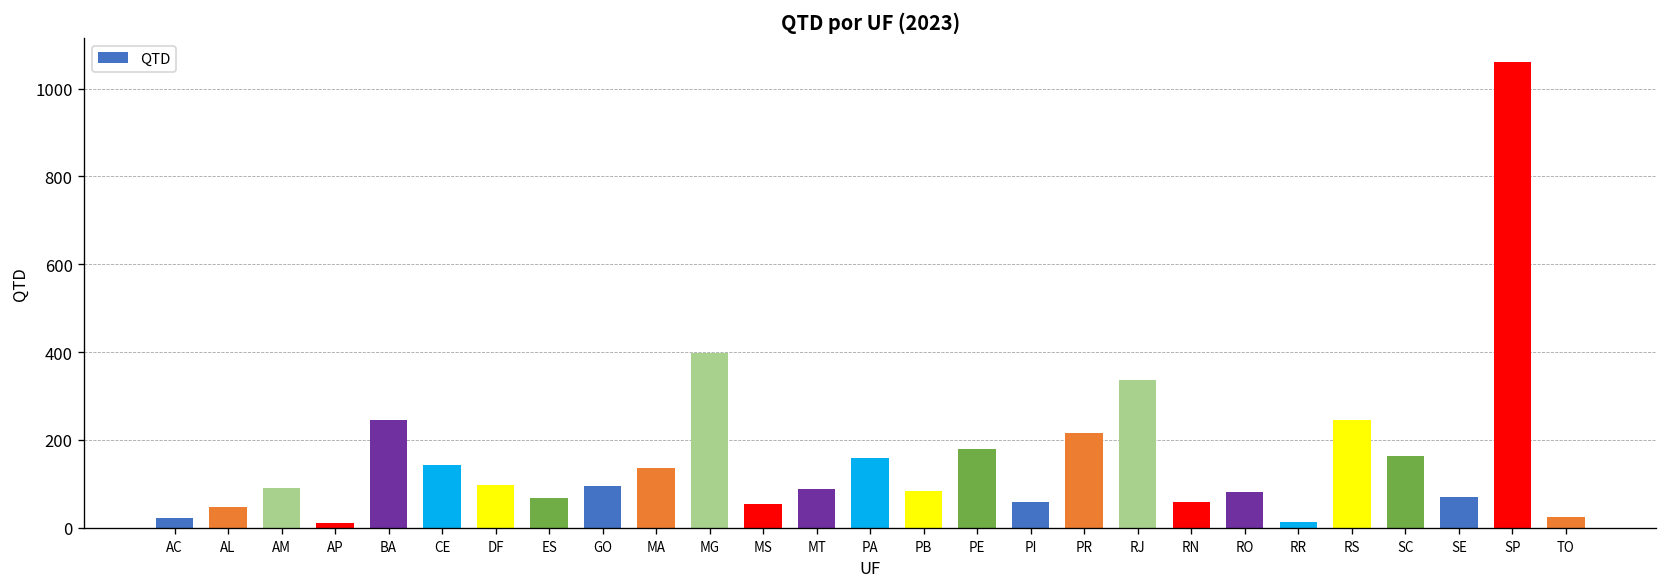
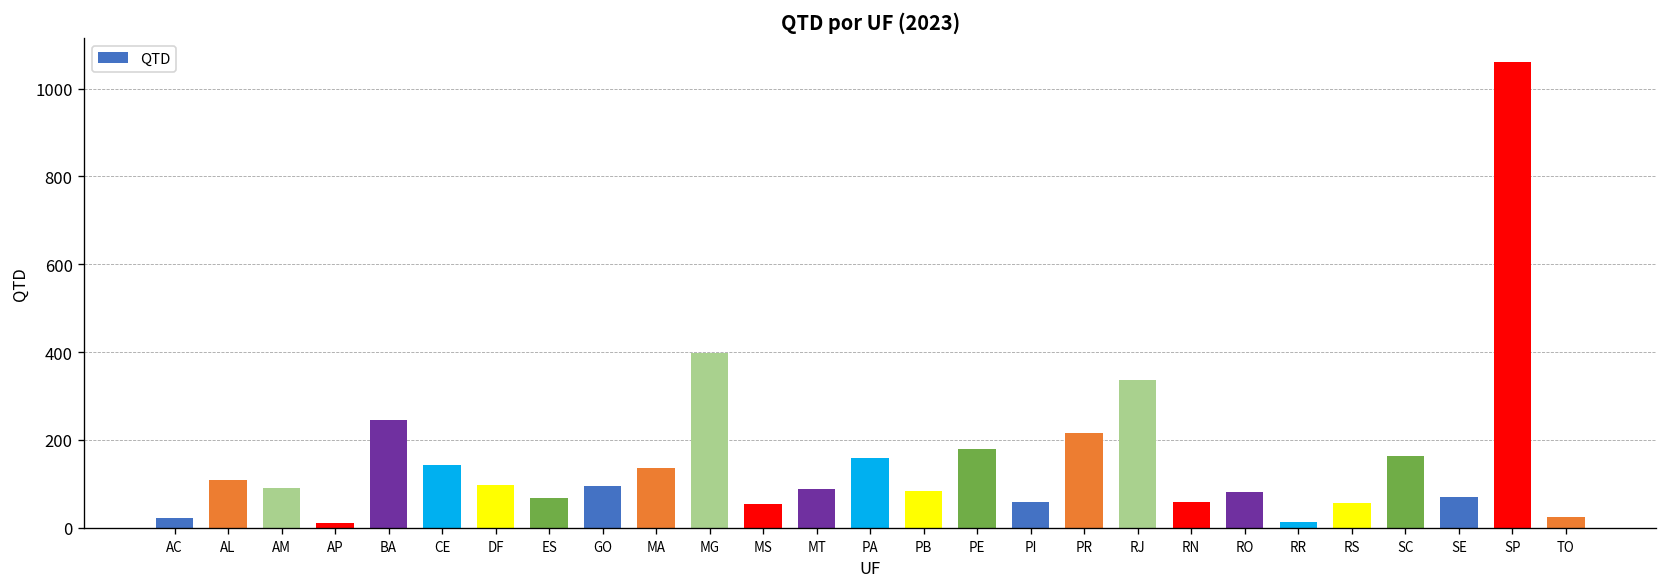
  {
    "AC": 20,
-   "AL": 50,
+   "AL": 110,
    "AM": 90,
    "AP": 10,
    "BA": 250,
    "CE": 140,
    "DF": 100,
    "ES": 70,
    "GO": 100,
    "MA": 140,
    "MG": 400,
    "MS": 50,
    "MT": 90,
    "PA": 160,
    "PB": 90,
    "PE": 180,
    "PI": 60,
    "PR": 220,
    "RJ": 340,
    "RN": 60,
    "RO": 80,
    "RR": 10,
-   "RS": 250,
+   "RS": 60,
    "SC": 160,
    "SE": 70,
    "SP": 1060,
    "TO": 30
  }
